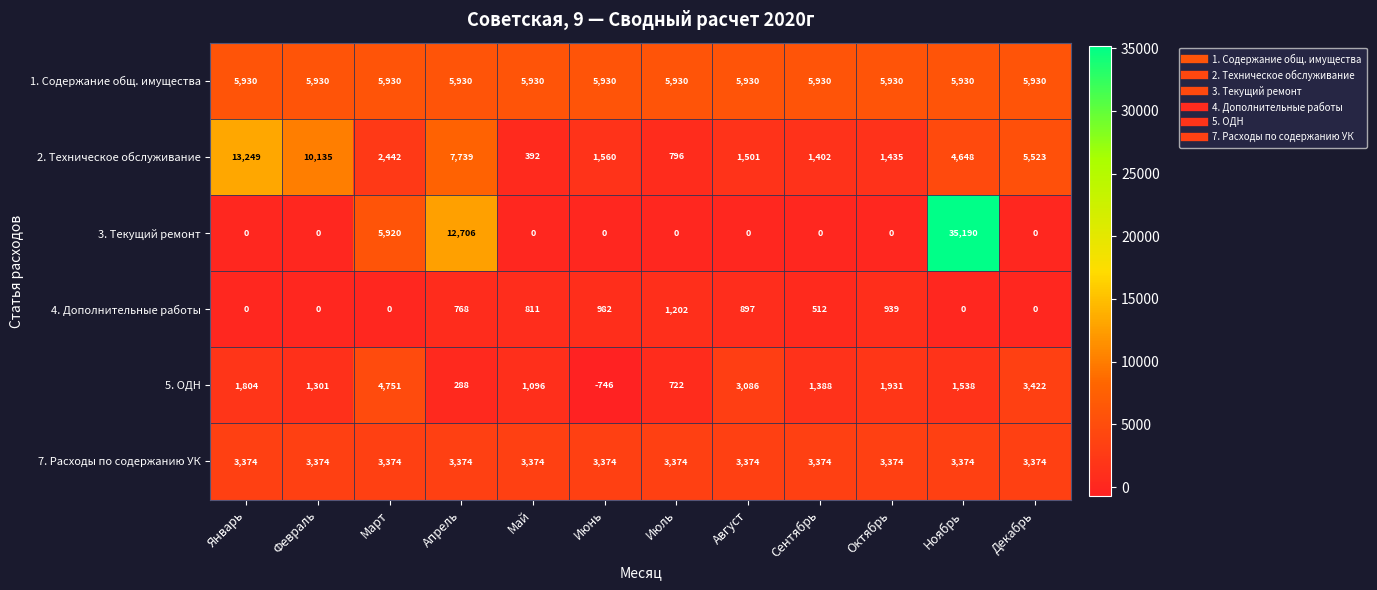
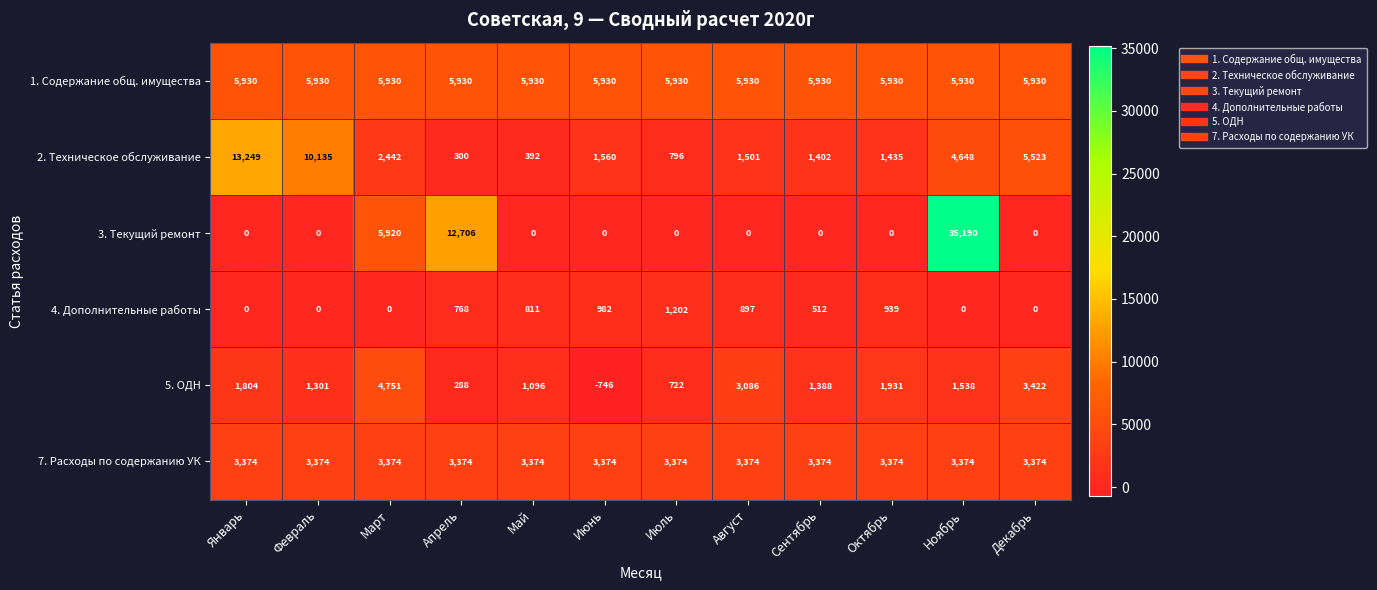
  {
    "1. Содержание общ. имущества": {
      "Январь": "5,930",
      "Февраль": "5,930",
      "Март": "5,930",
      "Апрель": "5,930",
      "Май": "5,930",
      "Июнь": "5,930",
      "Июль": "5,930",
      "Август": "5,930",
      "Сентябрь": "5,930",
      "Октябрь": "5,930",
      "Ноябрь": "5,930",
      "Декабрь": "5,930"
    },
    "2. Техническое обслуживание": {
      "Январь": "13,249",
      "Февраль": "10,135",
      "Март": "2,442",
-     "Апрель": "7,739",
+     "Апрель": "300",
      "Май": "392",
      "Июнь": "1,560",
      "Июль": "796",
      "Август": "1,501",
      "Сентябрь": "1,402",
      "Октябрь": "1,435",
      "Ноябрь": "4,648",
      "Декабрь": "5,523"
    },
    "3. Текущий ремонт": {
      "Январь": "0",
      "Февраль": "0",
      "Март": "5,920",
      "Апрель": "12,706",
      "Май": "0",
      "Июнь": "0",
      "Июль": "0",
      "Август": "0",
      "Сентябрь": "0",
      "Октябрь": "0",
      "Ноябрь": "35,190",
      "Декабрь": "0"
    },
    "4. Дополнительные работы": {
      "Январь": "0",
      "Февраль": "0",
      "Март": "0",
      "Апрель": "768",
      "Май": "811",
      "Июнь": "982",
      "Июль": "1,202",
      "Август": "897",
      "Сентябрь": "512",
      "Октябрь": "939",
      "Ноябрь": "0",
      "Декабрь": "0"
    },
    "5. ОДН": {
      "Январь": "1,804",
      "Февраль": "1,301",
      "Март": "4,751",
      "Апрель": "288",
      "Май": "1,096",
      "Июнь": "-746",
      "Июль": "722",
      "Август": "3,086",
      "Сентябрь": "1,388",
      "Октябрь": "1,931",
      "Ноябрь": "1,538",
      "Декабрь": "3,422"
    },
    "7. Расходы по содержанию УК": {
      "Январь": "3,374",
      "Февраль": "3,374",
      "Март": "3,374",
      "Апрель": "3,374",
      "Май": "3,374",
      "Июнь": "3,374",
      "Июль": "3,374",
      "Август": "3,374",
      "Сентябрь": "3,374",
      "Октябрь": "3,374",
      "Ноябрь": "3,374",
      "Декабрь": "3,374"
    }
  }
